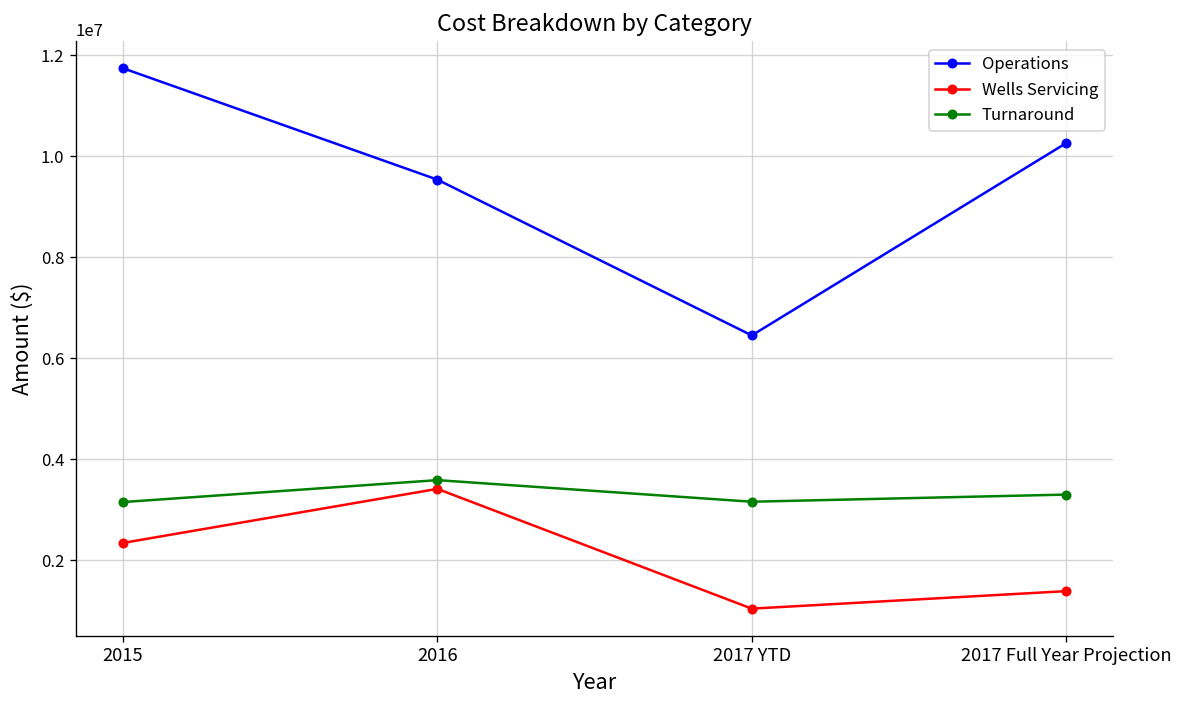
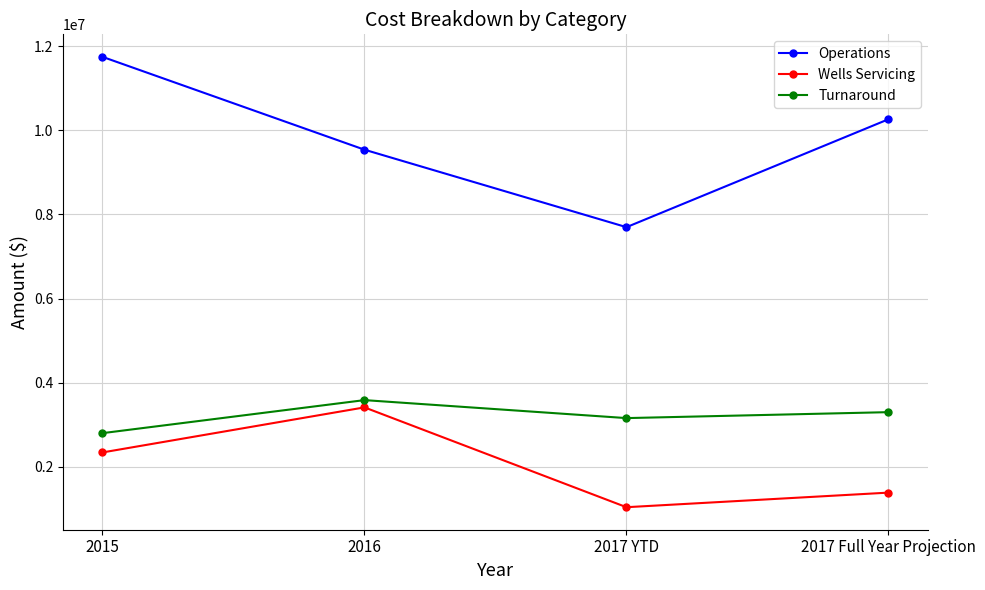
  {
    "Operations": {
      "2015": 11700000,
      "2016": 9500000,
-     "2017 YTD": 6500000,
+     "2017 YTD": 7700000,
      "2017 Full Year Projection": 10300000
    },
    "Wells Servicing": {
      "2015": 2300000,
      "2016": 3400000,
      "2017 YTD": 1000000,
      "2017 Full Year Projection": 1400000
    },
    "Turnaround": {
-     "2015": 3200000,
+     "2015": 2800000,
      "2016": 3600000,
      "2017 YTD": 3200000,
      "2017 Full Year Projection": 3300000
    }
  }
